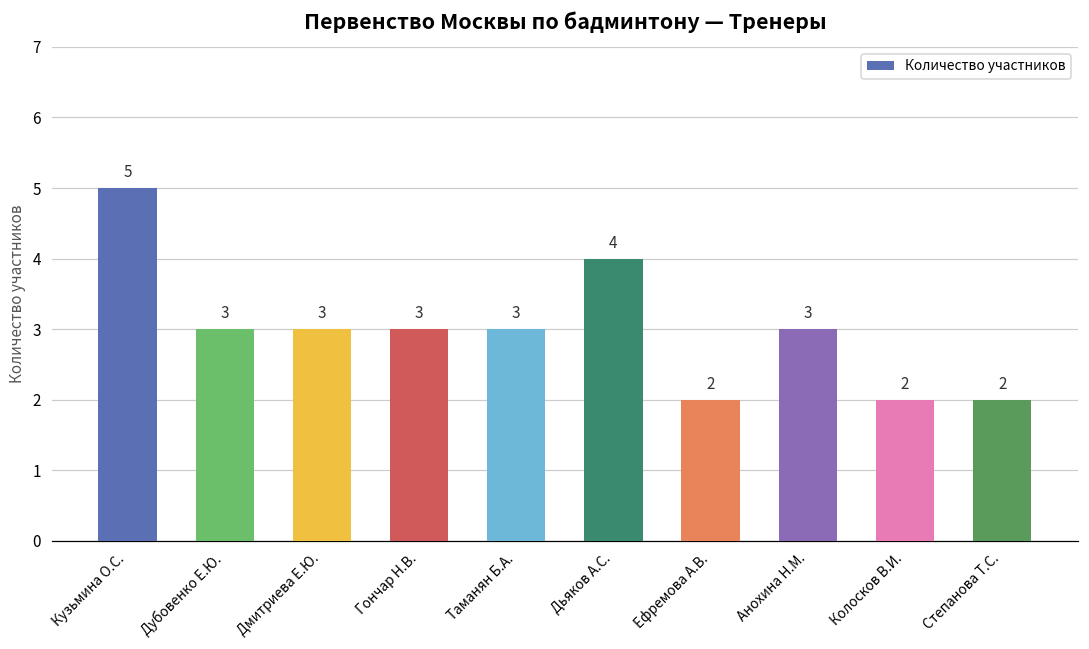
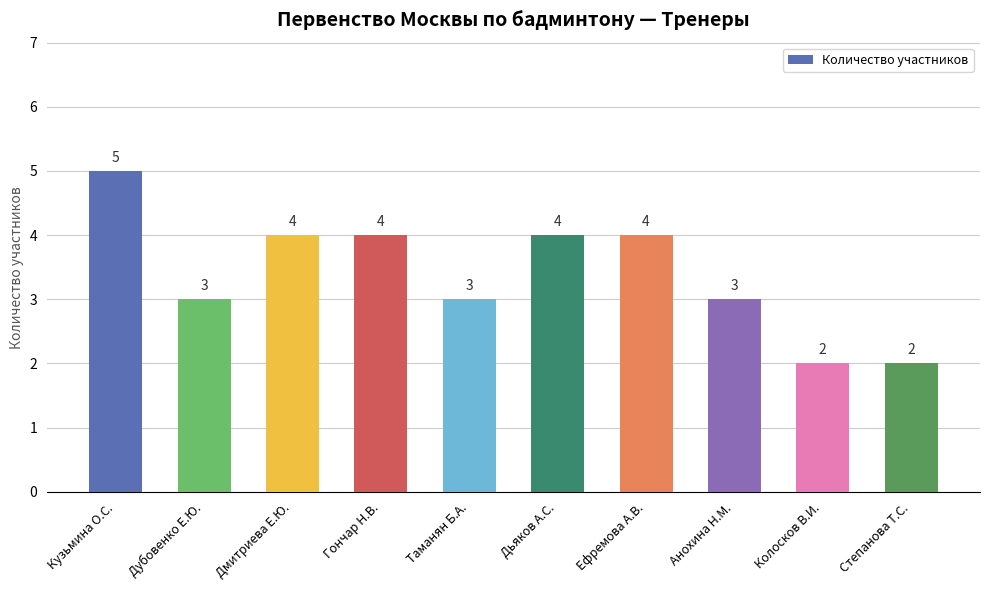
  {
    "Кузьмина О.С.": 5,
    "Дубовенко Е.Ю.": 3,
-   "Дмитриева Е.Ю.": 3,
-   "Гончар Н.В.": 3,
+   "Дмитриева Е.Ю.": 4,
+   "Гончар Н.В.": 4,
    "Таманян Б.А.": 3,
    "Дьяков А.С.": 4,
-   "Ефремова А.В.": 2,
+   "Ефремова А.В.": 4,
    "Анохина Н.М.": 3,
    "Колосков В.И.": 2,
    "Степанова Т.С.": 2
  }
